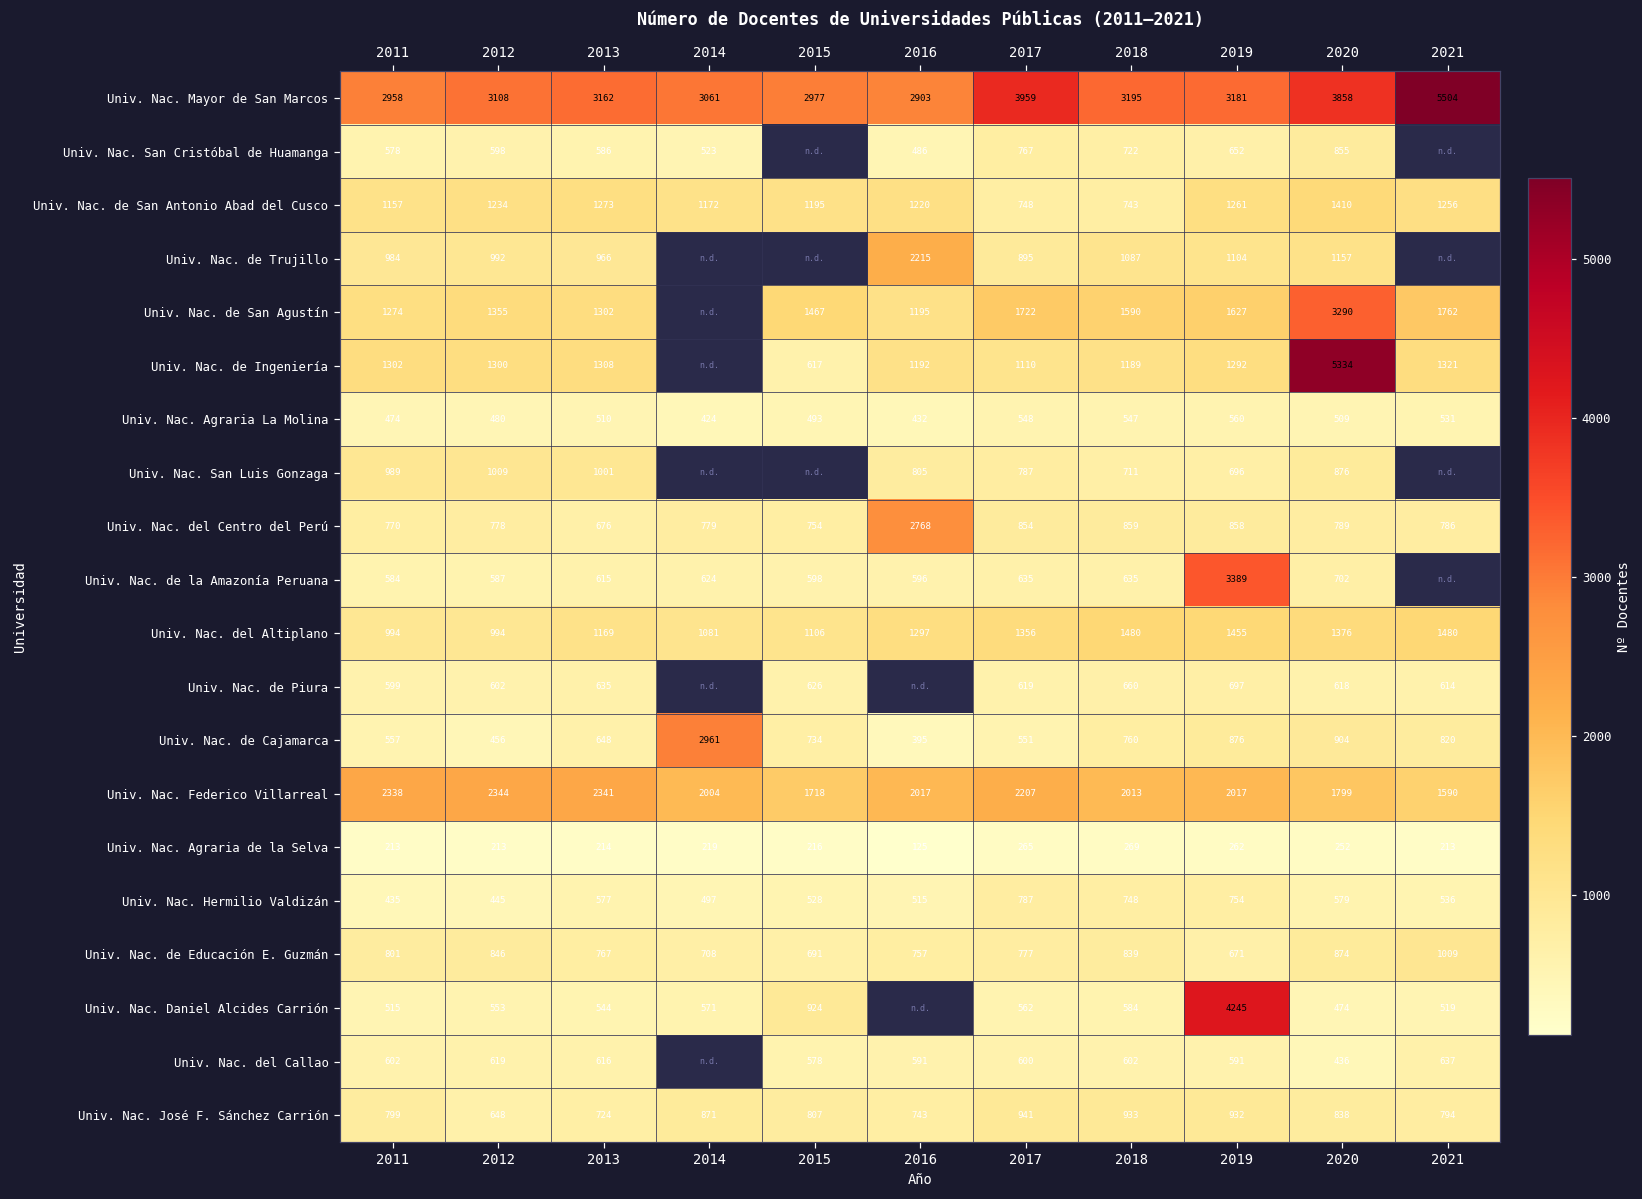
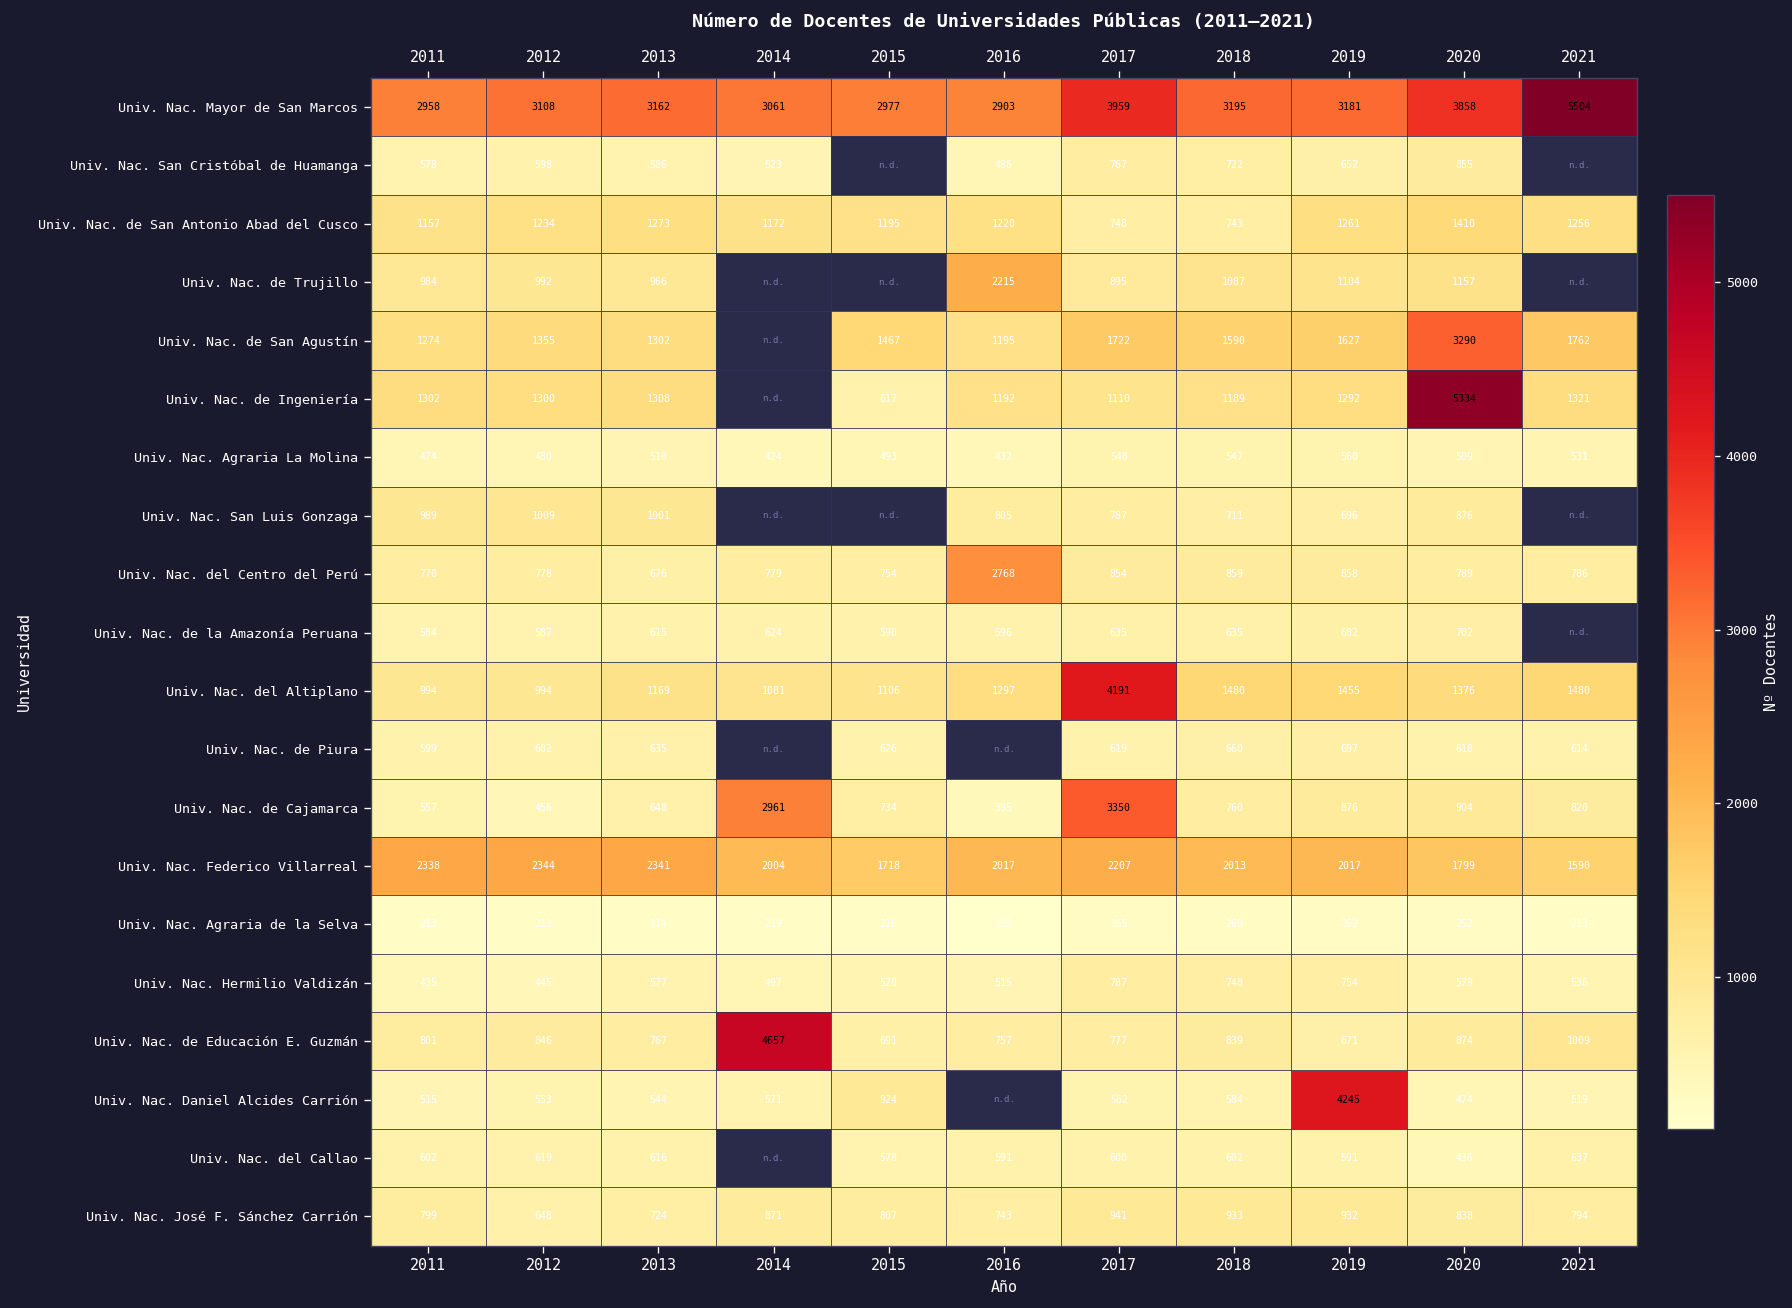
  {
    "Univ. Nac. de la Amazonía Peruana": {
      "2011": 584,
      "2012": 587,
      "2013": 615,
      "2014": 624,
      "2015": 598,
      "2016": 596,
      "2017": 635,
      "2018": 635,
-     "2019": 3389,
+     "2019": 682,
      "2020": 702
    },
    "Univ. Nac. del Altiplano": {
      "2011": 994,
      "2012": 994,
      "2013": 1169,
      "2014": 1081,
      "2015": 1106,
      "2016": 1297,
-     "2017": 1356,
+     "2017": 4191,
      "2018": 1480,
      "2019": 1455,
      "2020": 1376,
      "2021": 1480
    },
    "Univ. Nac. de Cajamarca": {
      "2011": 557,
      "2012": 456,
      "2013": 648,
      "2014": 2961,
      "2015": 734,
      "2016": 395,
-     "2017": 551,
+     "2017": 3350,
      "2018": 760,
      "2019": 876,
      "2020": 904,
      "2021": 820
    },
    "Univ. Nac. de Educación E. Guzmán": {
      "2011": 801,
      "2012": 846,
      "2013": 767,
-     "2014": 708,
+     "2014": 4657,
      "2015": 691,
      "2016": 757,
      "2017": 777,
      "2018": 839,
      "2019": 671,
      "2020": 874,
      "2021": 1009
    }
  }
